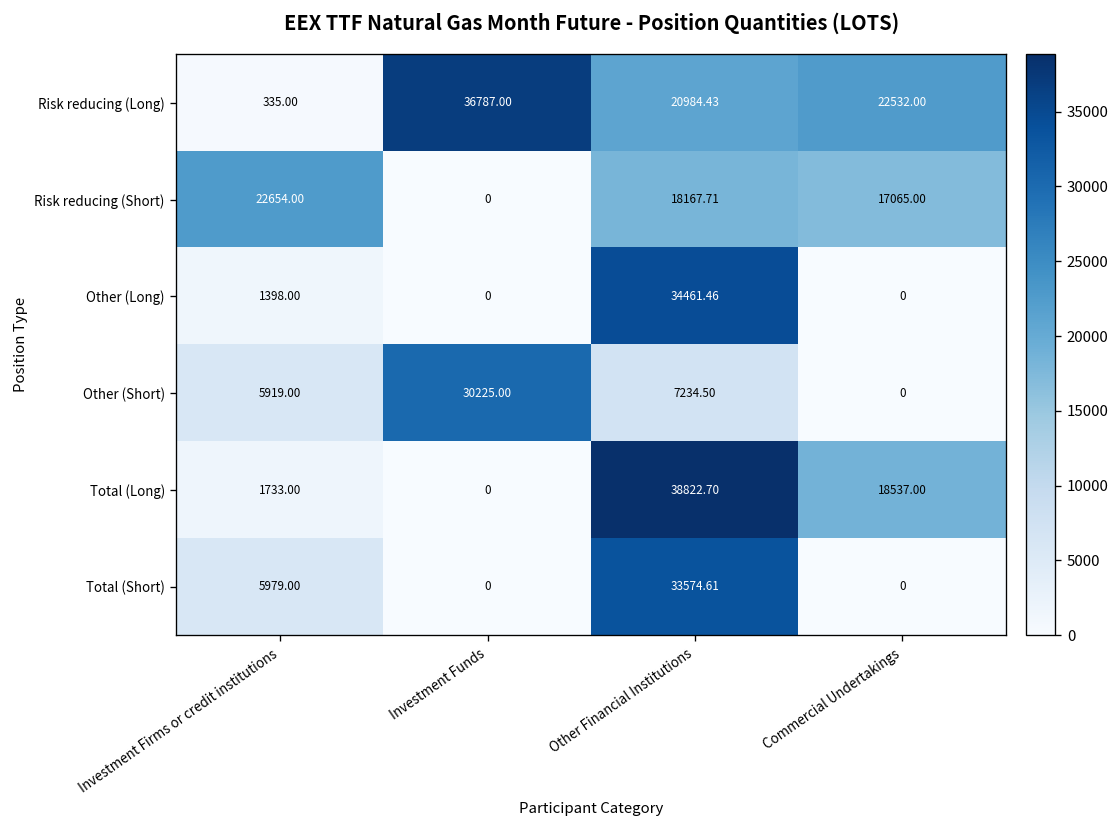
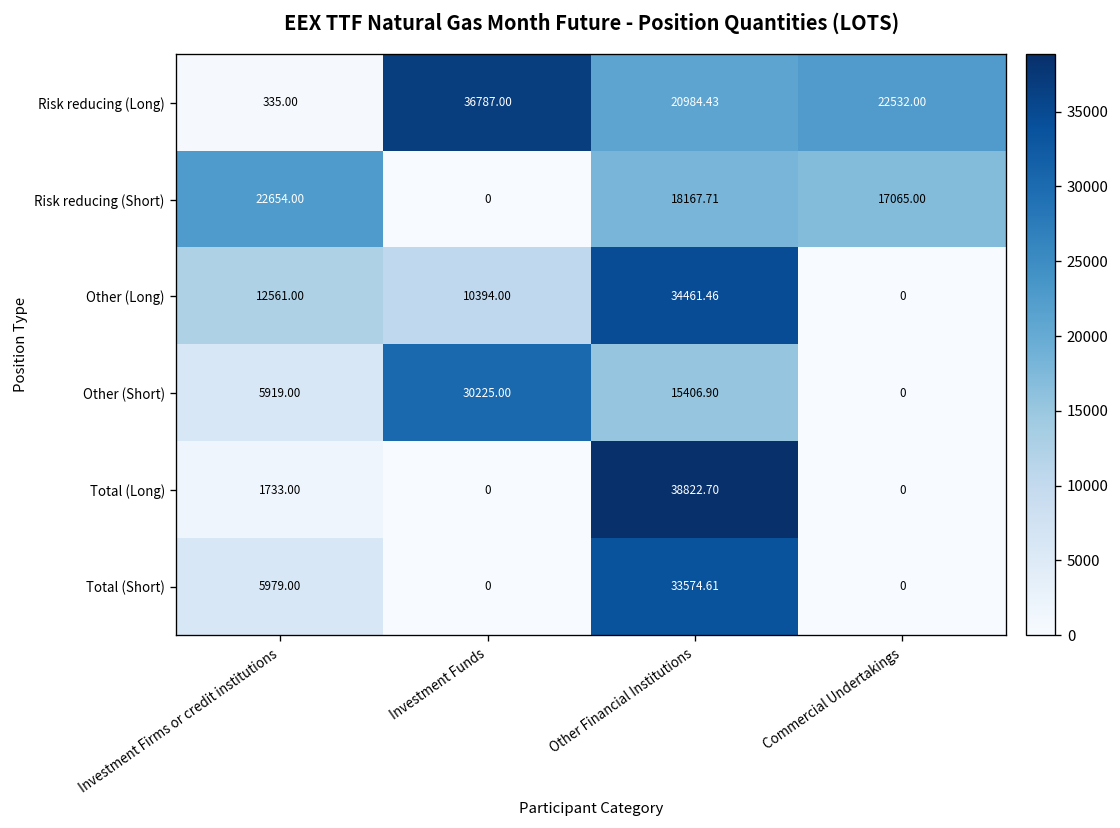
  {
    "Risk reducing (Long)": {
      "Investment Firms or credit institutions": 335.00,
      "Investment Funds": 36787.00,
      "Other Financial Institutions": 20984.43,
      "Commercial Undertakings": 22532.00
    },
    "Risk reducing (Short)": {
      "Investment Firms or credit institutions": 22654.00,
      "Investment Funds": 0,
      "Other Financial Institutions": 18167.71,
      "Commercial Undertakings": 17065.00
    },
    "Other (Long)": {
-     "Investment Firms or credit institutions": 1398.00,
-     "Investment Funds": 0,
+     "Investment Firms or credit institutions": 12561.00,
+     "Investment Funds": 10394.00,
      "Other Financial Institutions": 34461.46,
      "Commercial Undertakings": 0
    },
    "Other (Short)": {
      "Investment Firms or credit institutions": 5919.00,
      "Investment Funds": 30225.00,
-     "Other Financial Institutions": 7234.50,
+     "Other Financial Institutions": 15406.90,
      "Commercial Undertakings": 0
    },
    "Total (Long)": {
      "Investment Firms or credit institutions": 1733.00,
      "Investment Funds": 0,
      "Other Financial Institutions": 38822.70,
-     "Commercial Undertakings": 18537.00
+     "Commercial Undertakings": 0
    },
    "Total (Short)": {
      "Investment Firms or credit institutions": 5979.00,
      "Investment Funds": 0,
      "Other Financial Institutions": 33574.61,
      "Commercial Undertakings": 0
    }
  }
